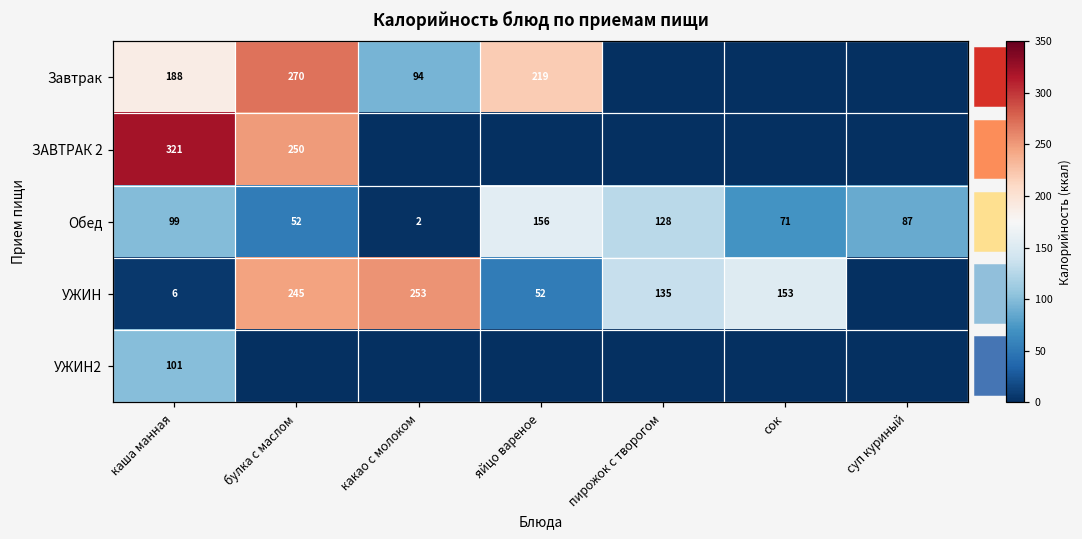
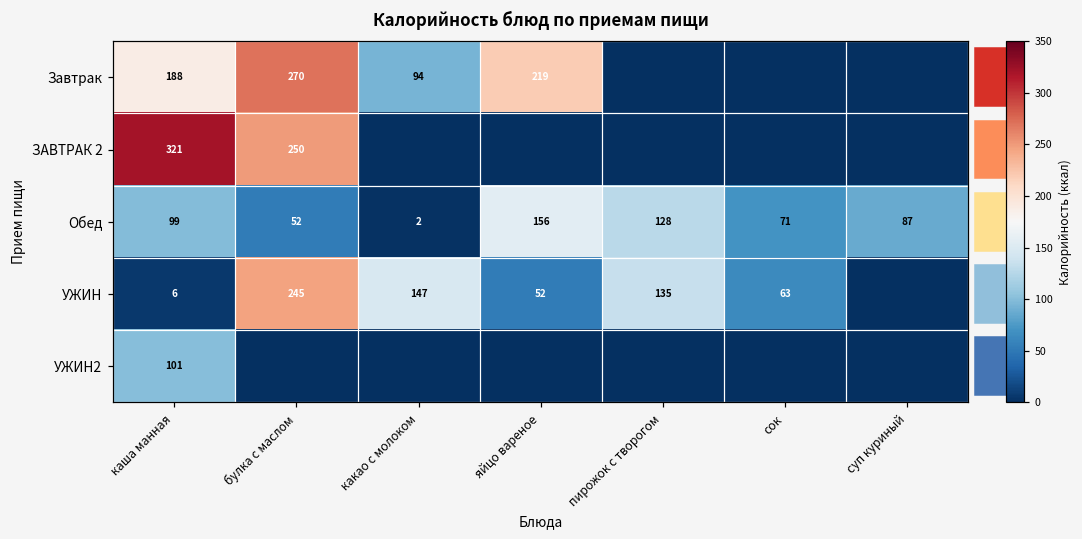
  {
    "Завтрак": {
      "каша манная": 188,
      "булка с маслом": 270,
      "какао с молоком": 94,
      "яйцо вареное": 219
    },
    "ЗАВТРАК 2": {
      "каша манная": 321,
      "булка с маслом": 250
    },
    "Обед": {
      "каша манная": 99,
      "булка с маслом": 52,
      "какао с молоком": 2,
      "яйцо вареное": 156,
      "пирожок с творогом": 128,
      "сок": 71,
      "суп куриный": 87
    },
    "УЖИН": {
      "каша манная": 6,
      "булка с маслом": 245,
-     "какао с молоком": 253,
+     "какао с молоком": 147,
      "яйцо вареное": 52,
      "пирожок с творогом": 135,
-     "сок": 153
+     "сок": 63
    },
    "УЖИН2": {
      "каша манная": 101
    }
  }
